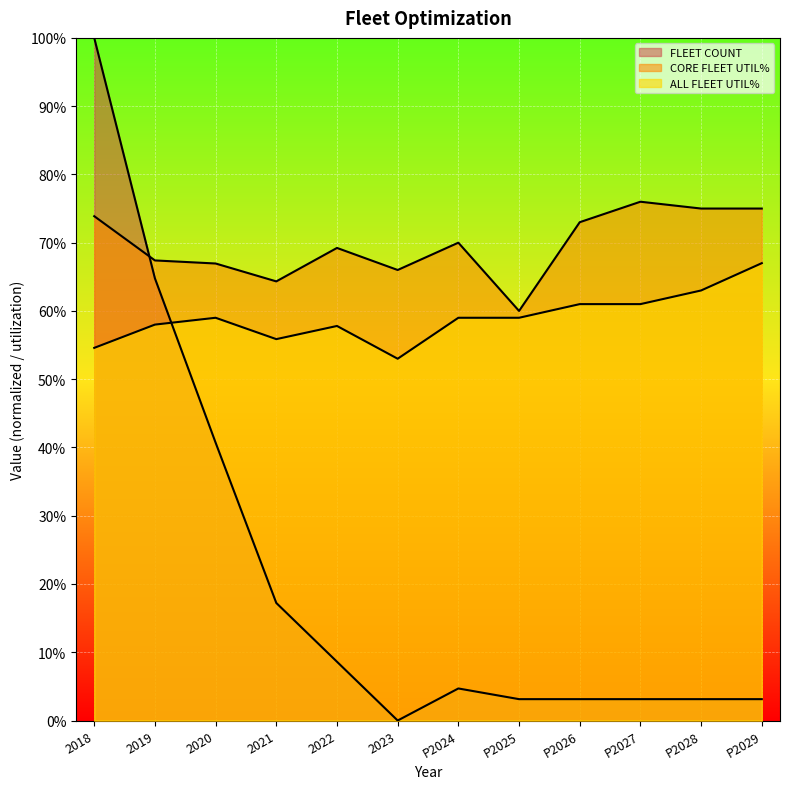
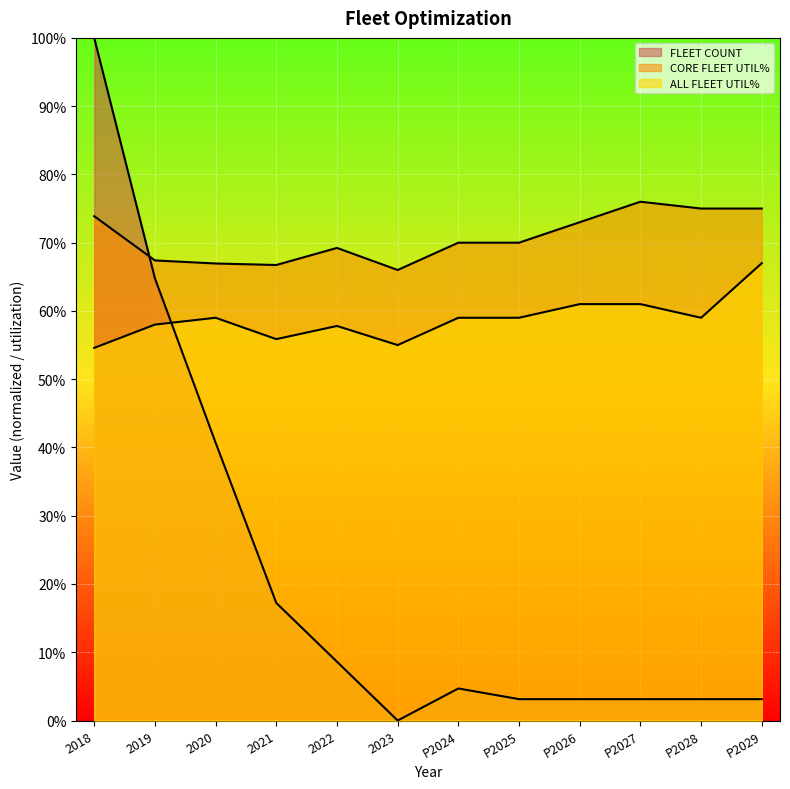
  {
    "FLEET COUNT": {
      "2018": "100%",
      "2019": "65%",
      "2020": "41%",
      "2021": "17%",
      "2022": "9%",
      "2023": "0%",
      "P2024": "5%",
      "P2025": "3%",
      "P2026": "3%",
      "P2027": "3%",
      "P2028": "3%",
      "P2029": "3%"
    },
    "CORE FLEET UTIL%": {
      "2018": "74%",
      "2019": "67%",
      "2020": "67%",
-     "2021": "64%",
+     "2021": "67%",
      "2022": "69%",
      "2023": "66%",
      "P2024": "70%",
-     "P2025": "60%",
+     "P2025": "70%",
      "P2026": "73%",
      "P2027": "76%",
      "P2028": "75%",
      "P2029": "75%"
    },
    "ALL FLEET UTIL%": {
      "2018": "55%",
      "2019": "58%",
      "2020": "59%",
      "2021": "56%",
      "2022": "58%",
-     "2023": "53%",
+     "2023": "55%",
      "P2024": "59%",
      "P2025": "59%",
      "P2026": "61%",
      "P2027": "61%",
-     "P2028": "63%",
+     "P2028": "59%",
      "P2029": "67%"
    }
  }
